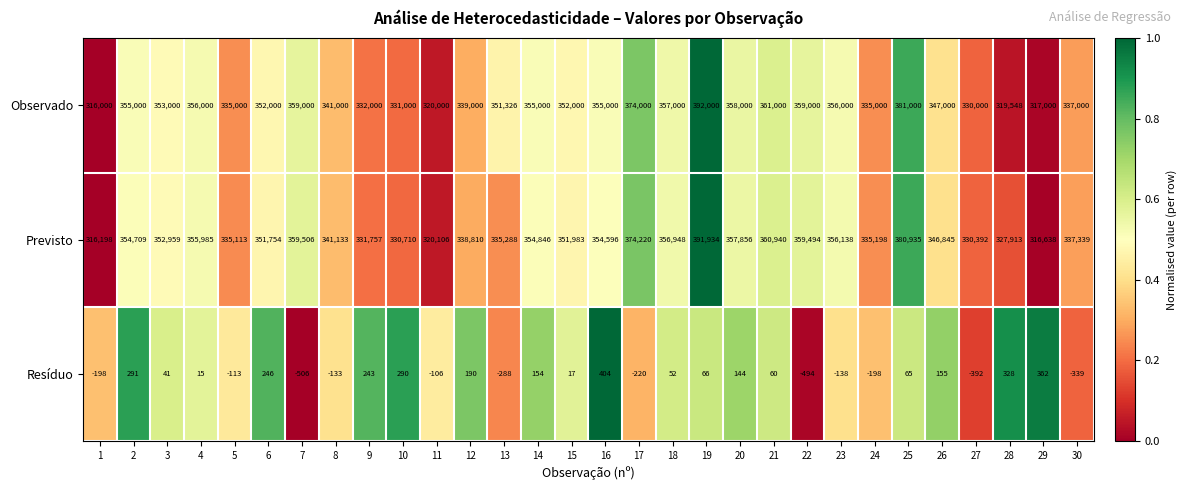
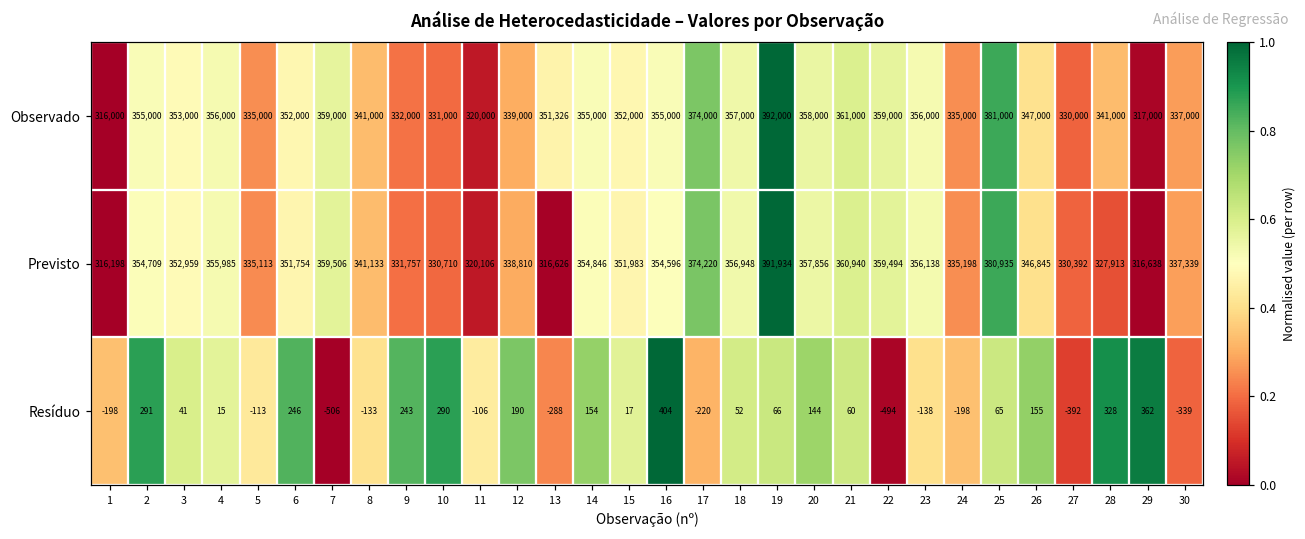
  {
    "Observado": {
      "1": "316,000",
      "2": "355,000",
      "3": "353,000",
      "4": "356,000",
      "5": "335,000",
      "6": "352,000",
      "7": "359,000",
      "8": "341,000",
      "9": "332,000",
      "10": "331,000",
      "11": "320,000",
      "12": "339,000",
      "13": "351,326",
      "14": "355,000",
      "15": "352,000",
      "16": "355,000",
      "17": "374,000",
      "18": "357,000",
      "19": "392,000",
      "20": "358,000",
      "21": "361,000",
      "22": "359,000",
      "23": "356,000",
      "24": "335,000",
      "25": "381,000",
      "26": "347,000",
      "27": "330,000",
-     "28": "319,548",
+     "28": "341,000",
      "29": "317,000",
      "30": "337,000"
    },
    "Previsto": {
      "1": "316,198",
      "2": "354,709",
      "3": "352,959",
      "4": "355,985",
      "5": "335,113",
      "6": "351,754",
      "7": "359,506",
      "8": "341,133",
      "9": "331,757",
      "10": "330,710",
      "11": "320,106",
      "12": "338,810",
-     "13": "335,288",
+     "13": "316,626",
      "14": "354,846",
      "15": "351,983",
      "16": "354,596",
      "17": "374,220",
      "18": "356,948",
      "19": "391,934",
      "20": "357,856",
      "21": "360,940",
      "22": "359,494",
      "23": "356,138",
      "24": "335,198",
      "25": "380,935",
      "26": "346,845",
      "27": "330,392",
      "28": "327,913",
      "29": "316,638",
      "30": "337,339"
    },
    "Resíduo": {
      "1": "-198",
      "2": "291",
      "3": "41",
      "4": "15",
      "5": "-113",
      "6": "246",
      "7": "-506",
      "8": "-133",
      "9": "243",
      "10": "290",
      "11": "-106",
      "12": "190",
      "13": "-288",
      "14": "154",
      "15": "17",
      "16": "404",
      "17": "-220",
      "18": "52",
      "19": "66",
      "20": "144",
      "21": "60",
      "22": "-494",
      "23": "-138",
      "24": "-198",
      "25": "65",
      "26": "155",
      "27": "-392",
      "28": "328",
      "29": "362",
      "30": "-339"
    }
  }
